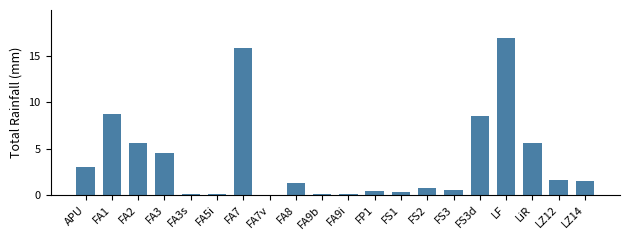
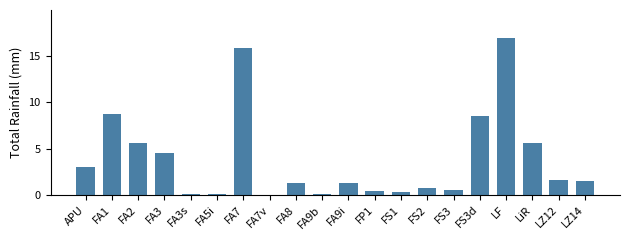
  {
    "APU": 3,
    "FA1": 9,
    "FA2": 6,
    "FA3": 5,
    "FA7": 16,
    "FA8": 1,
-   "FA9i": 0,
+   "FA9i": 1,
    "FP1": 0,
    "FS1": 0,
    "FS2": 1,
    "FS3": 0,
    "FS3d": 9,
    "LF": 17,
    "LiR": 6,
    "LZ12": 2,
    "LZ14": 2
  }
